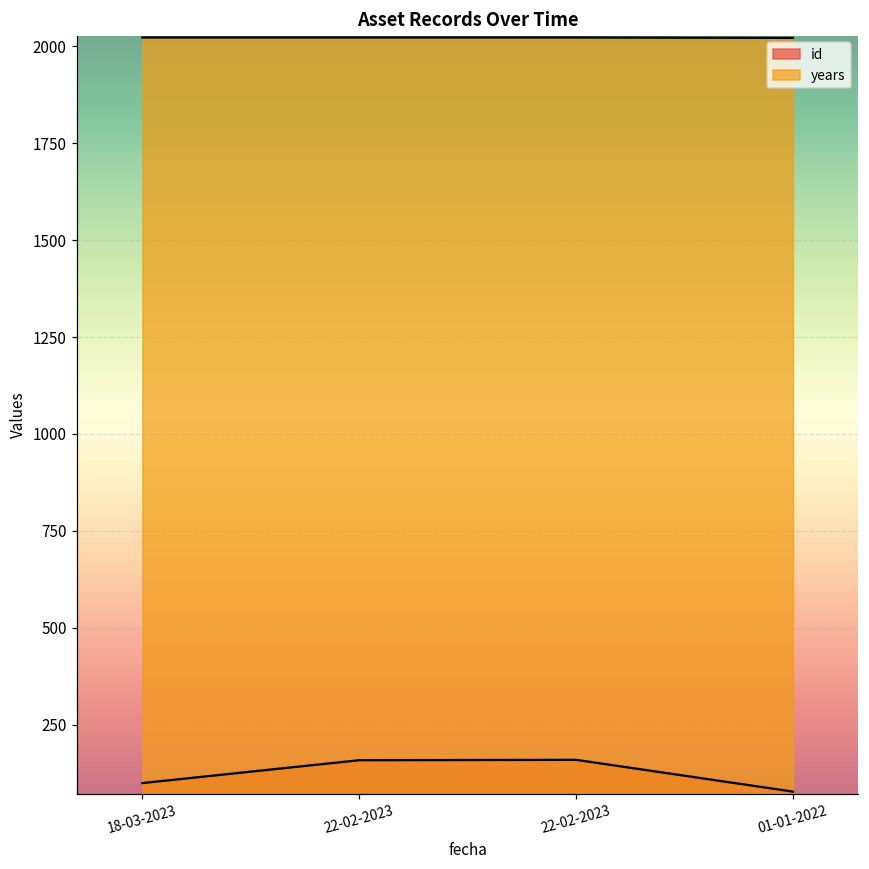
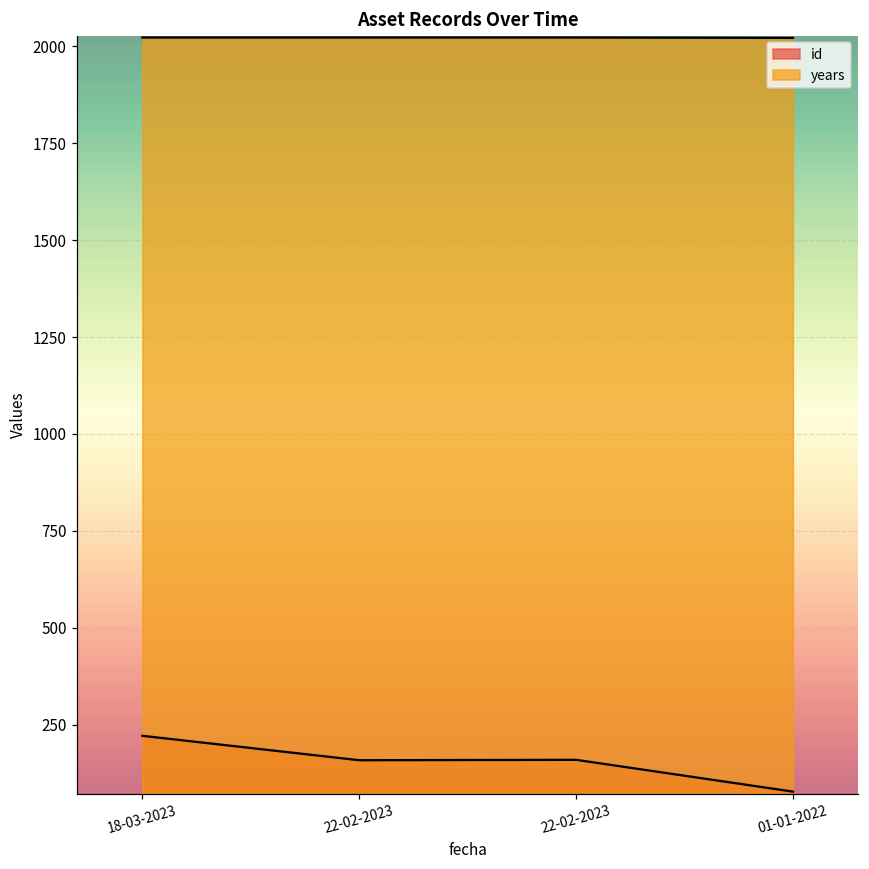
  {
    "id": {
-     "18-03-2023": 100,
+     "18-03-2023": 220,
      "01-01-2022": 80
    },
    "years": {
      "18-03-2023": 2020,
      "01-01-2022": 2020
    }
  }
